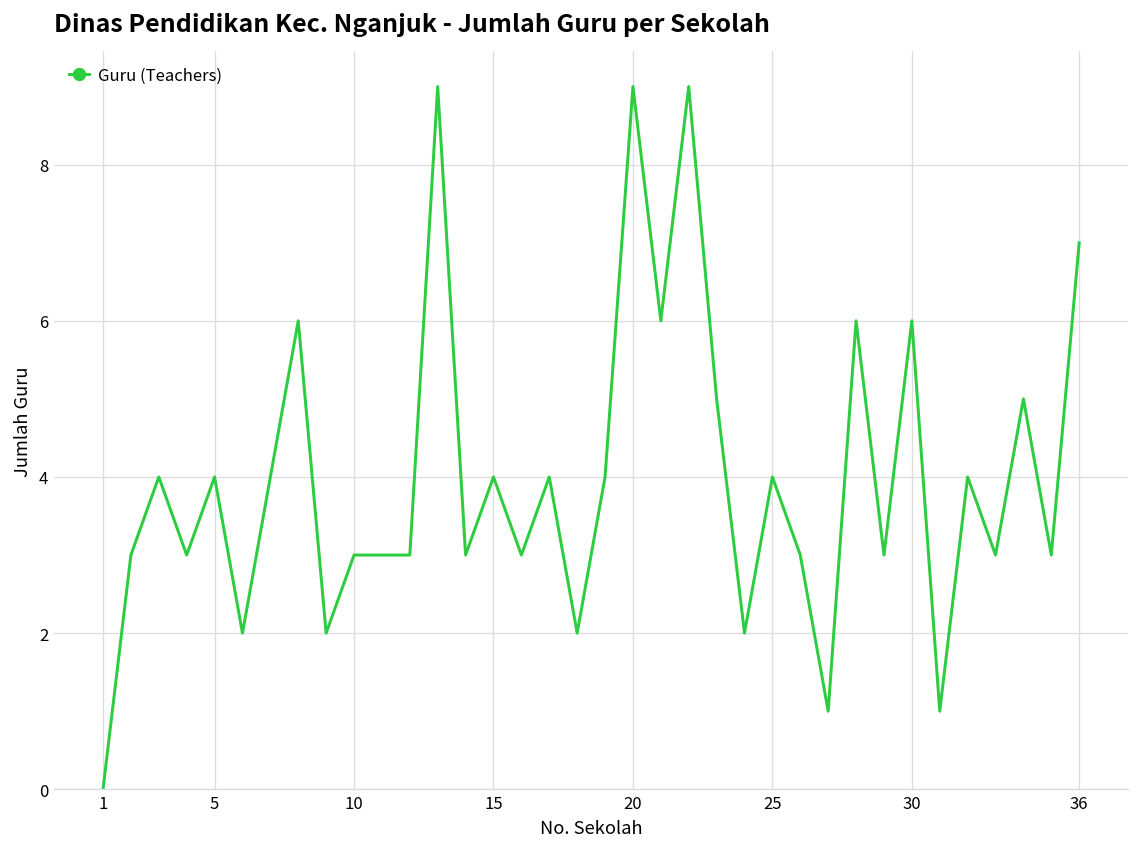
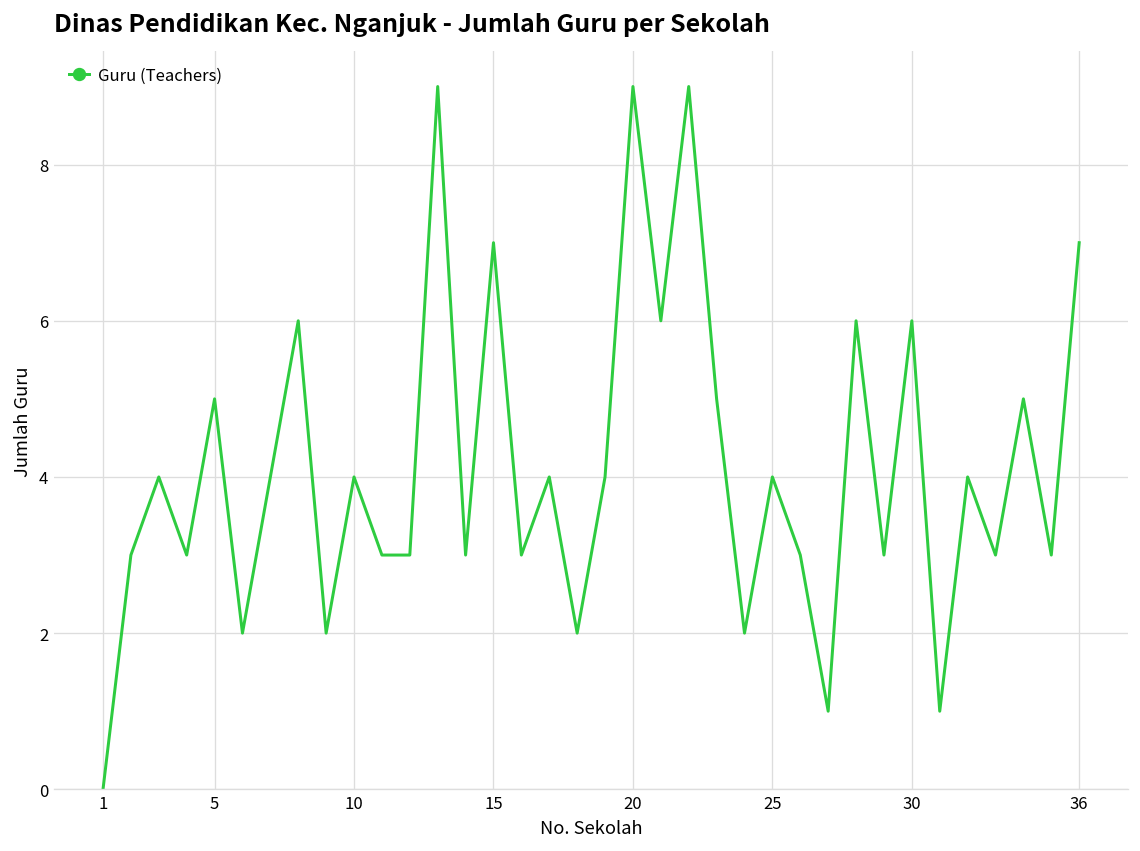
  {
    "1": 0,
-   "5": 4,
-   "10": 3,
-   "15": 4,
+   "5": 5,
+   "10": 4,
+   "15": 7,
    "20": 9,
    "25": 4,
    "30": 6,
    "36": 7
  }
